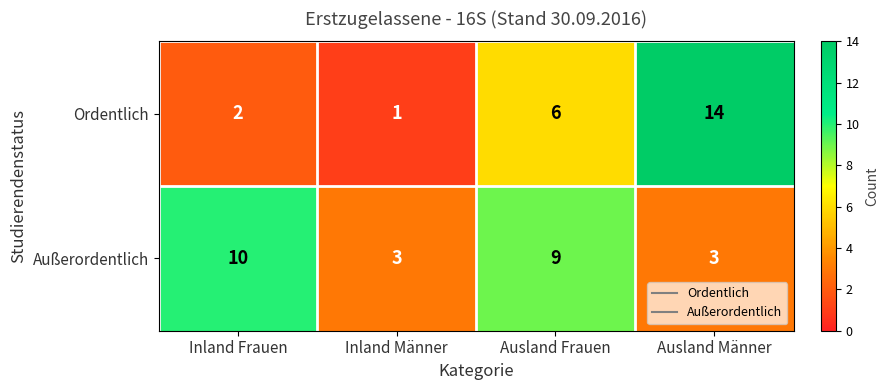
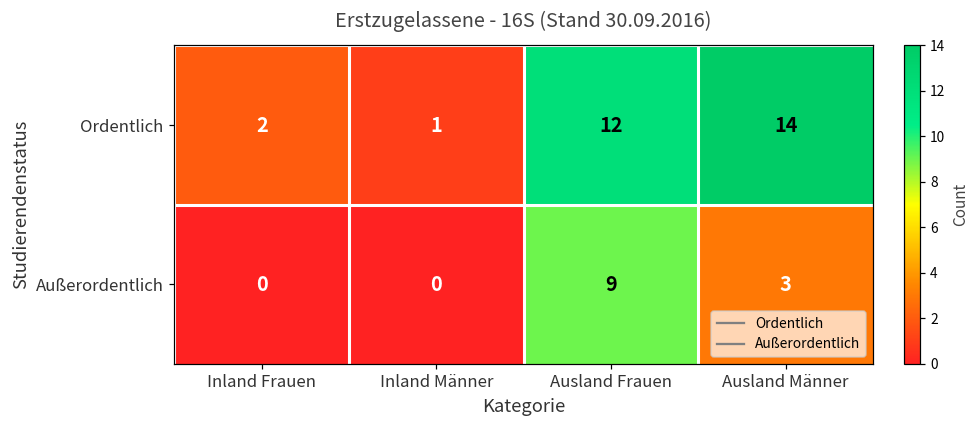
  {
    "Ordentlich": {
      "Inland Frauen": 2,
      "Inland Männer": 1,
-     "Ausland Frauen": 6,
+     "Ausland Frauen": 12,
      "Ausland Männer": 14
    },
    "Außerordentlich": {
-     "Inland Frauen": 10,
-     "Inland Männer": 3,
+     "Inland Frauen": 0,
+     "Inland Männer": 0,
      "Ausland Frauen": 9,
      "Ausland Männer": 3
    }
  }
